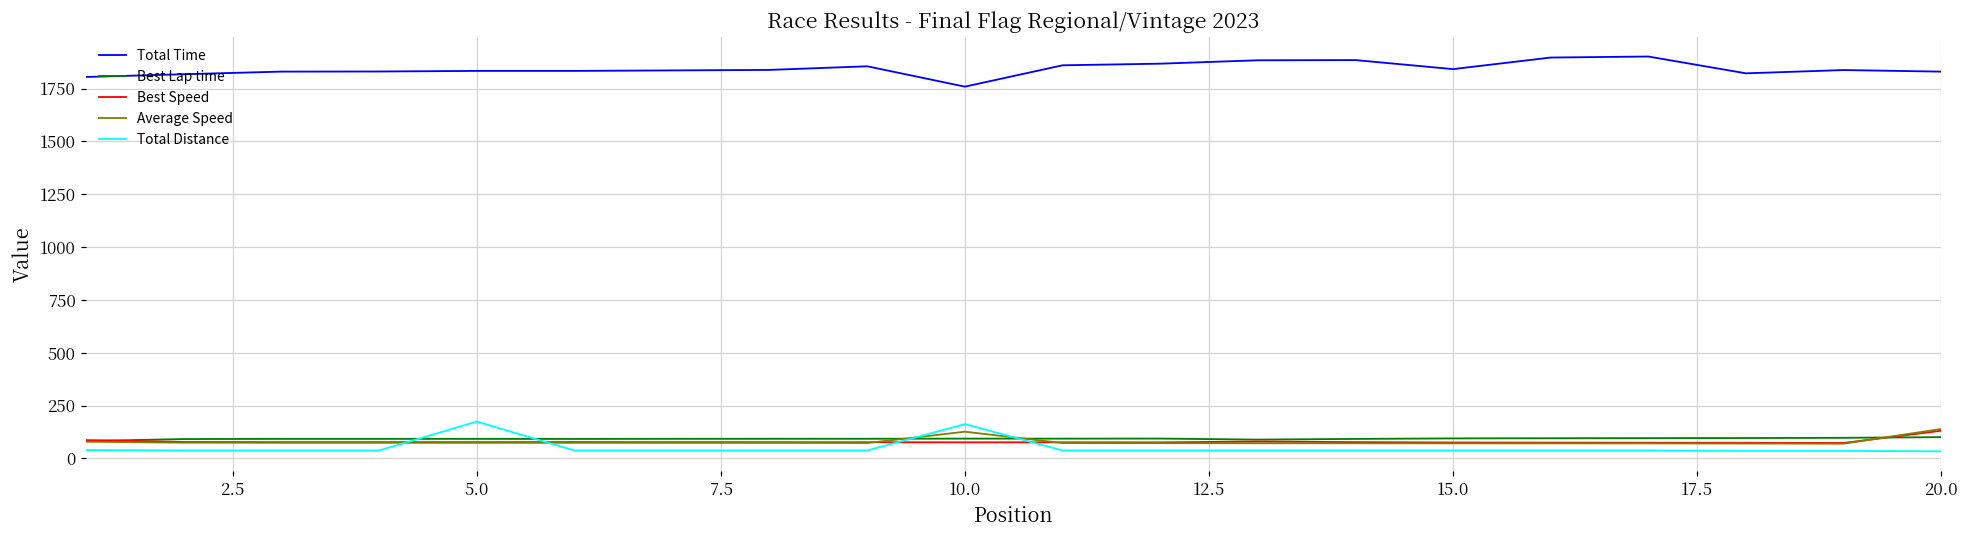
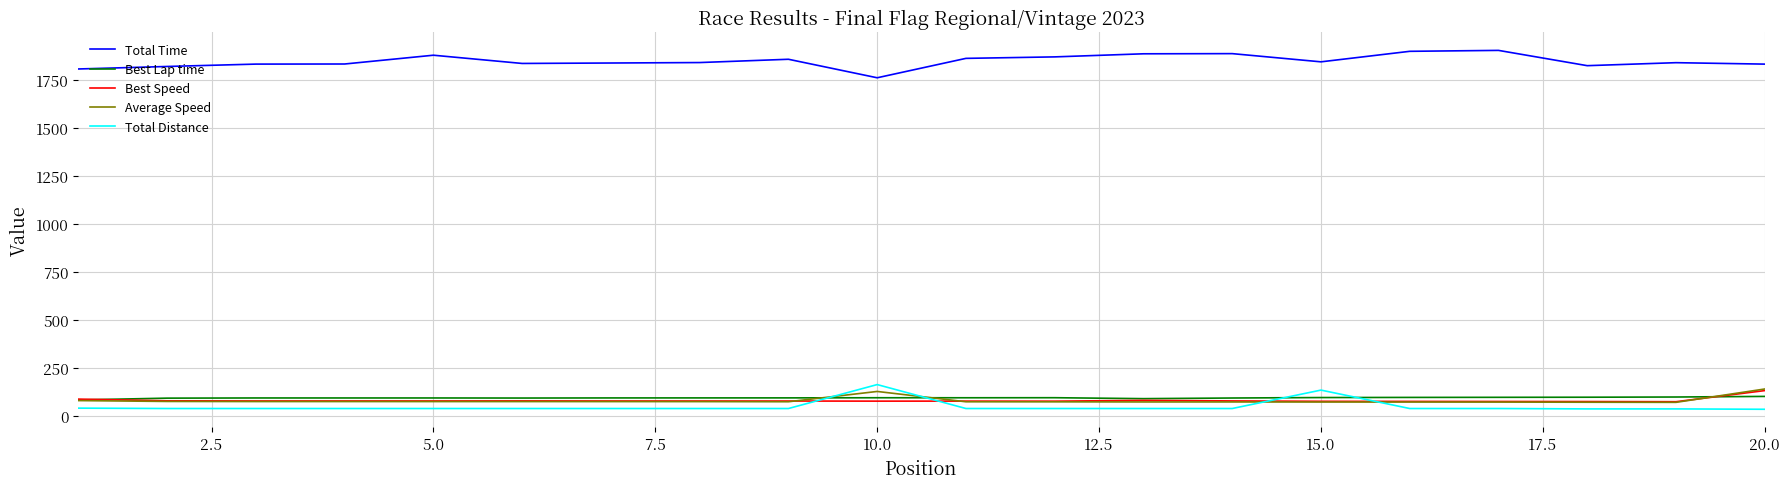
  {
    "Total Time": {
-     "5.0": 1830,
+     "5.0": 1880,
      "10.0": 1760,
      "15.0": 1840,
      "20.0": 1830
    },
    "Best Lap time": {
      "5.0": 90,
      "10.0": 90,
      "15.0": 90,
      "20.0": 100
    },
    "Best Speed": {
      "10.0": 80
    },
    "Average Speed": {
      "10.0": 130
    },
    "Total Distance": {
-     "5.0": 170,
+     "5.0": 40,
      "10.0": 160,
-     "15.0": 40,
+     "15.0": 130,
      "20.0": 30
    }
  }
